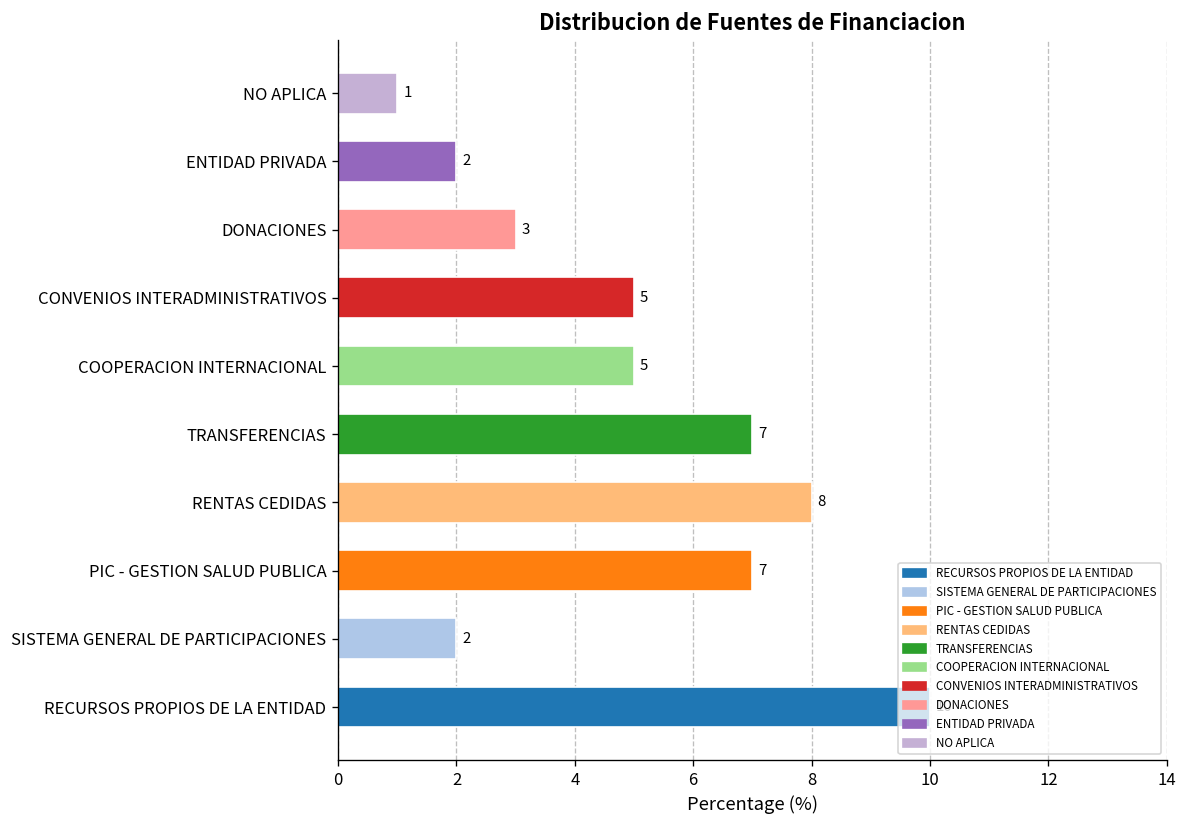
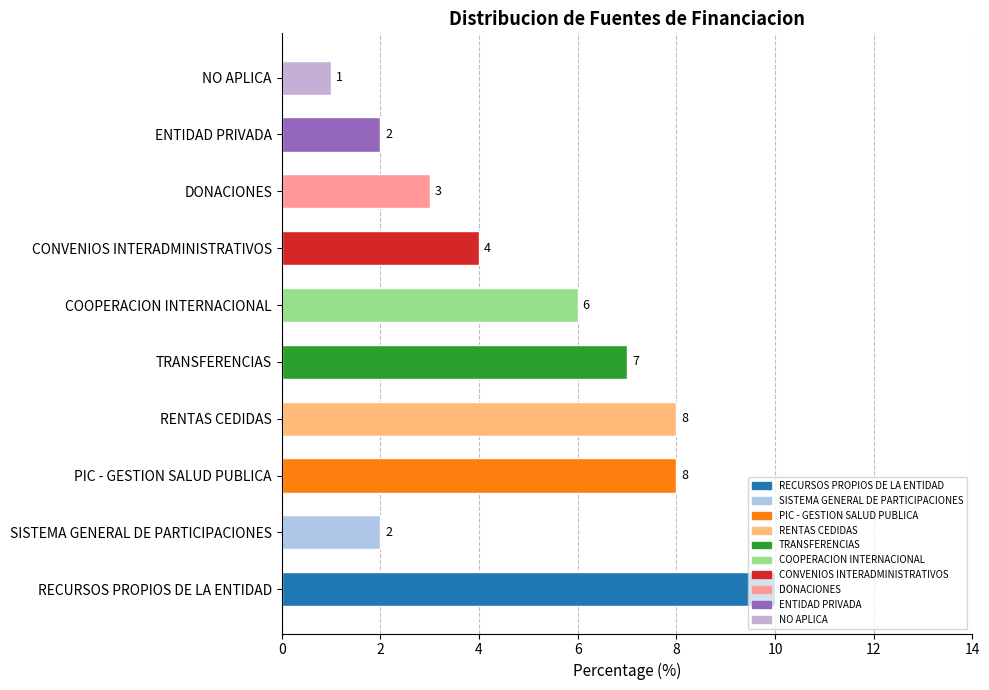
  {
    "NO APLICA": 1,
    "ENTIDAD PRIVADA": 2,
    "DONACIONES": 3,
-   "CONVENIOS INTERADMINISTRATIVOS": 5,
-   "COOPERACION INTERNACIONAL": 5,
+   "CONVENIOS INTERADMINISTRATIVOS": 4,
+   "COOPERACION INTERNACIONAL": 6,
    "TRANSFERENCIAS": 7,
    "RENTAS CEDIDAS": 8,
-   "PIC - GESTION SALUD PUBLICA": 7,
+   "PIC - GESTION SALUD PUBLICA": 8,
    "SISTEMA GENERAL DE PARTICIPACIONES": 2
  }
